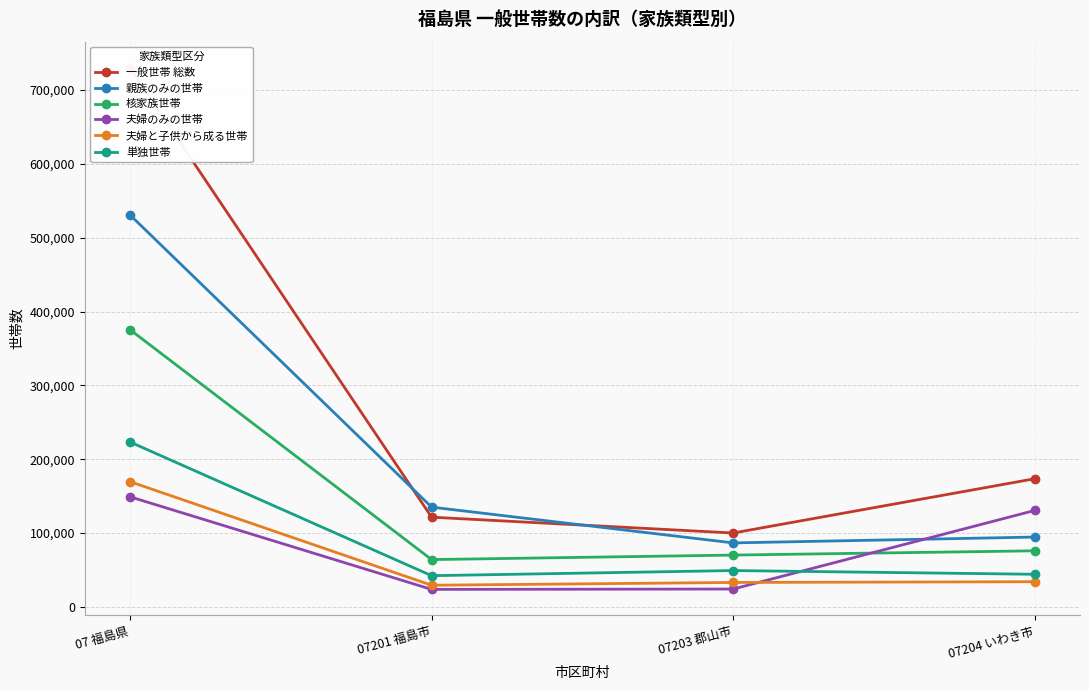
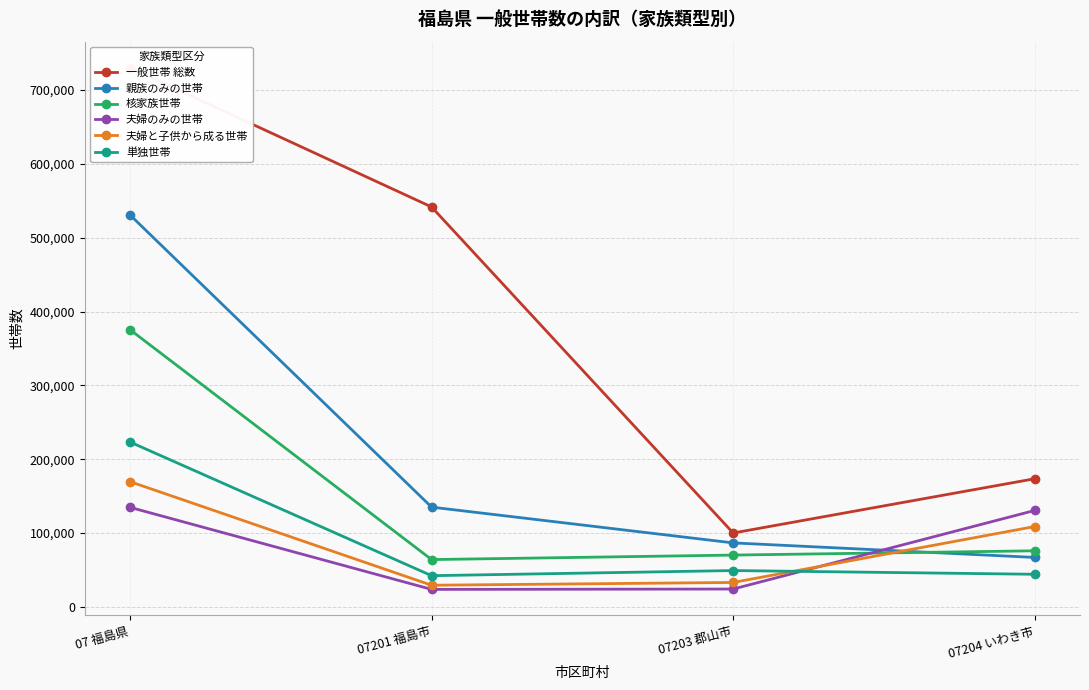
  {
    "一般世帯 総数": {
-     "07201 福島市": "120,000",
+     "07201 福島市": "540,000",
      "07203 郡山市": "100,000",
      "07204 いわき市": "170,000"
    },
    "親族のみの世帯": {
      "07 福島県": "530,000",
      "07201 福島市": "140,000",
      "07203 郡山市": "90,000",
-     "07204 いわき市": "90,000"
+     "07204 いわき市": "70,000"
    },
    "夫婦のみの世帯": {
-     "07 福島県": "150,000",
+     "07 福島県": "130,000",
      "07201 福島市": "20,000",
      "07203 郡山市": "20,000",
      "07204 いわき市": "130,000"
    },
    "夫婦と子供から成る世帯": {
      "07 福島県": "170,000",
      "07201 福島市": "30,000",
      "07203 郡山市": "30,000",
-     "07204 いわき市": "30,000"
+     "07204 いわき市": "110,000"
    }
  }
